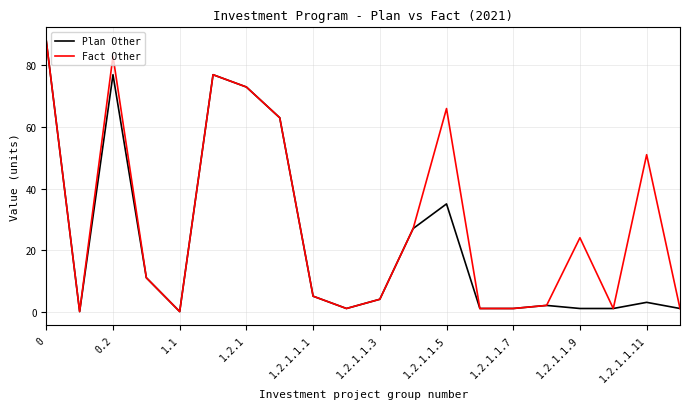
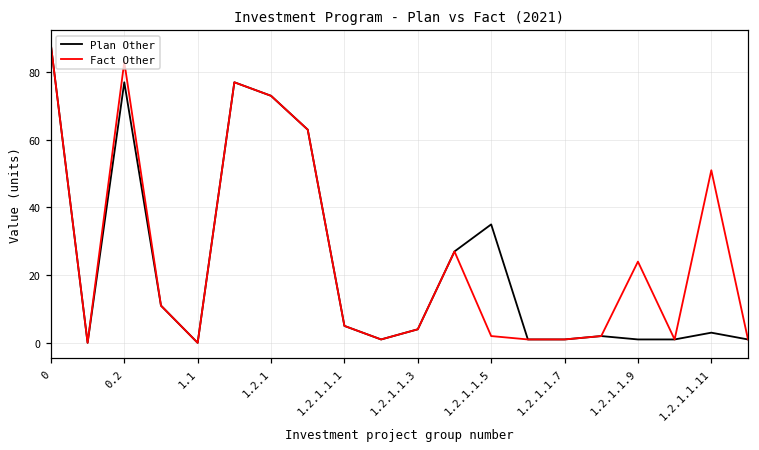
  {
    "Plan Other": {
      "0.2": 77,
      "1.2.1.1.5": 35,
      "1.2.1.1.9": 1,
      "1.2.1.1.11": 3
    },
    "Fact Other": {
-     "1.2.1.1.5": 66,
+     "1.2.1.1.5": 2,
      "1.2.1.1.9": 24,
      "1.2.1.1.11": 51
    }
  }
